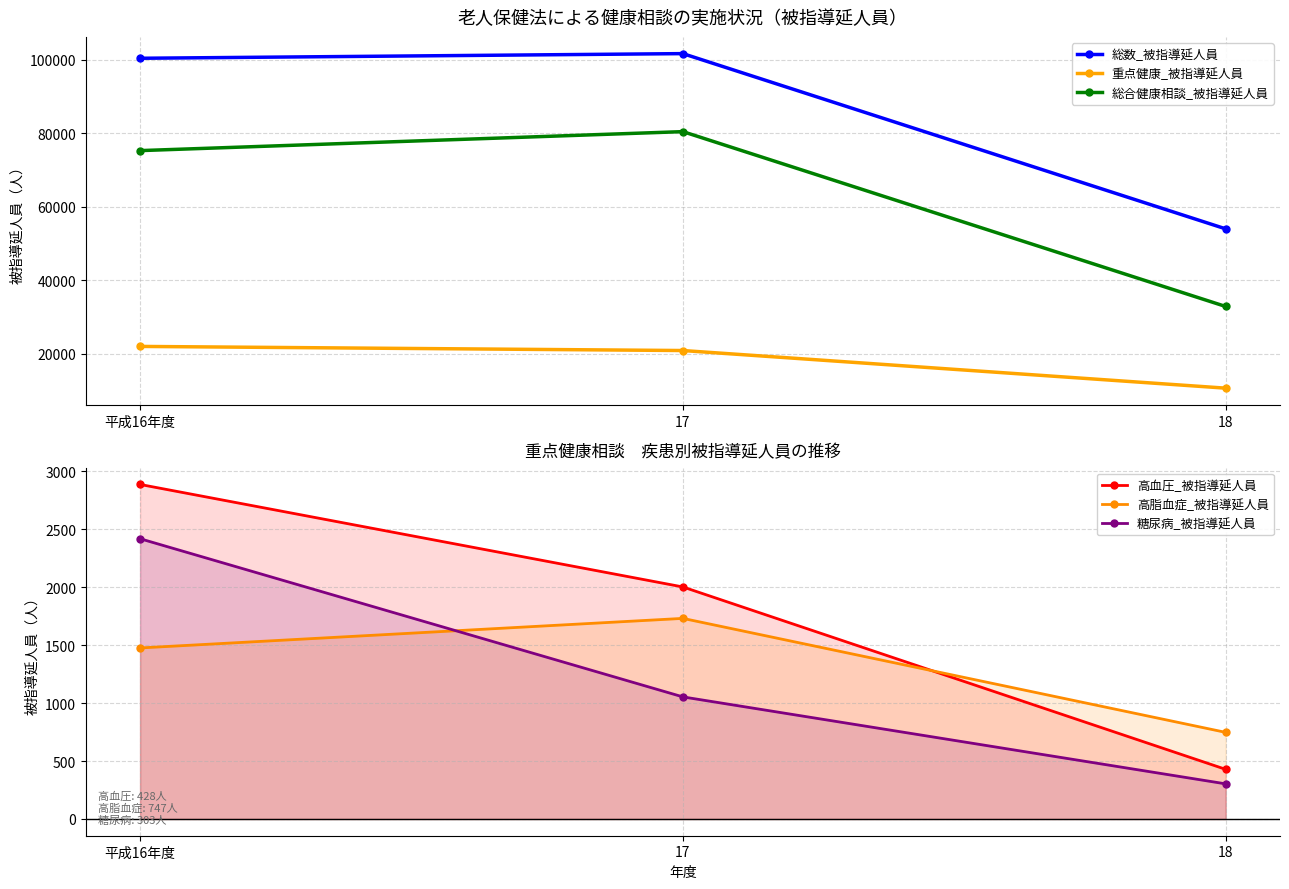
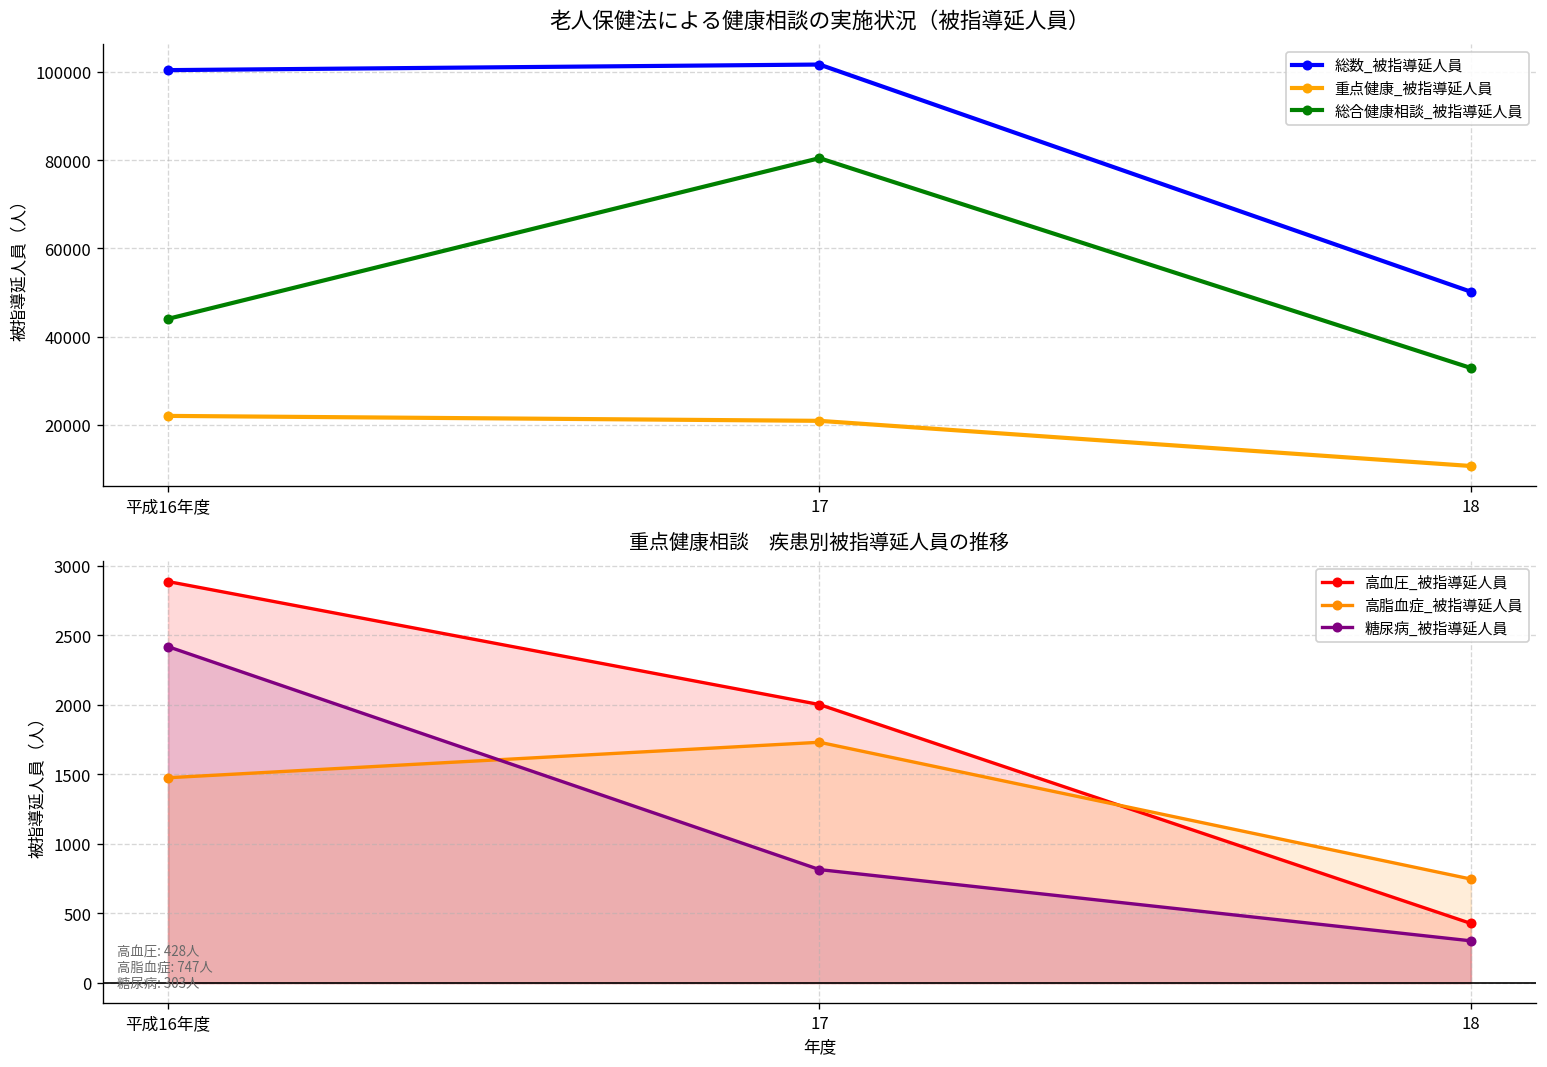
  {
    "老人保健法による健康相談の実施状況（被指導延人員）": {
      "総数_被指導延人員": {
        "平成16年度": 100000,
        "17": 102000,
-       "18": 54000
+       "18": 50000
      },
      "重点健康_被指導延人員": {
        "平成16年度": 22000,
        "17": 21000,
        "18": 11000
      },
      "総合健康相談_被指導延人員": {
-       "平成16年度": 75000,
+       "平成16年度": 44000,
        "17": 80000,
        "18": 33000
      }
    },
    "重点健康相談 疾患別被指導延人員の推移": {
      "高血圧_被指導延人員": {
        "平成16年度": 2890,
        "17": 2000,
        "18": 430
      },
      "高脂血症_被指導延人員": {
        "平成16年度": 1480,
        "17": 1730,
        "18": 750
      },
      "糖尿病_被指導延人員": {
        "平成16年度": 2420,
-       "17": 1050,
+       "17": 820,
        "18": 300
      }
    }
  }
